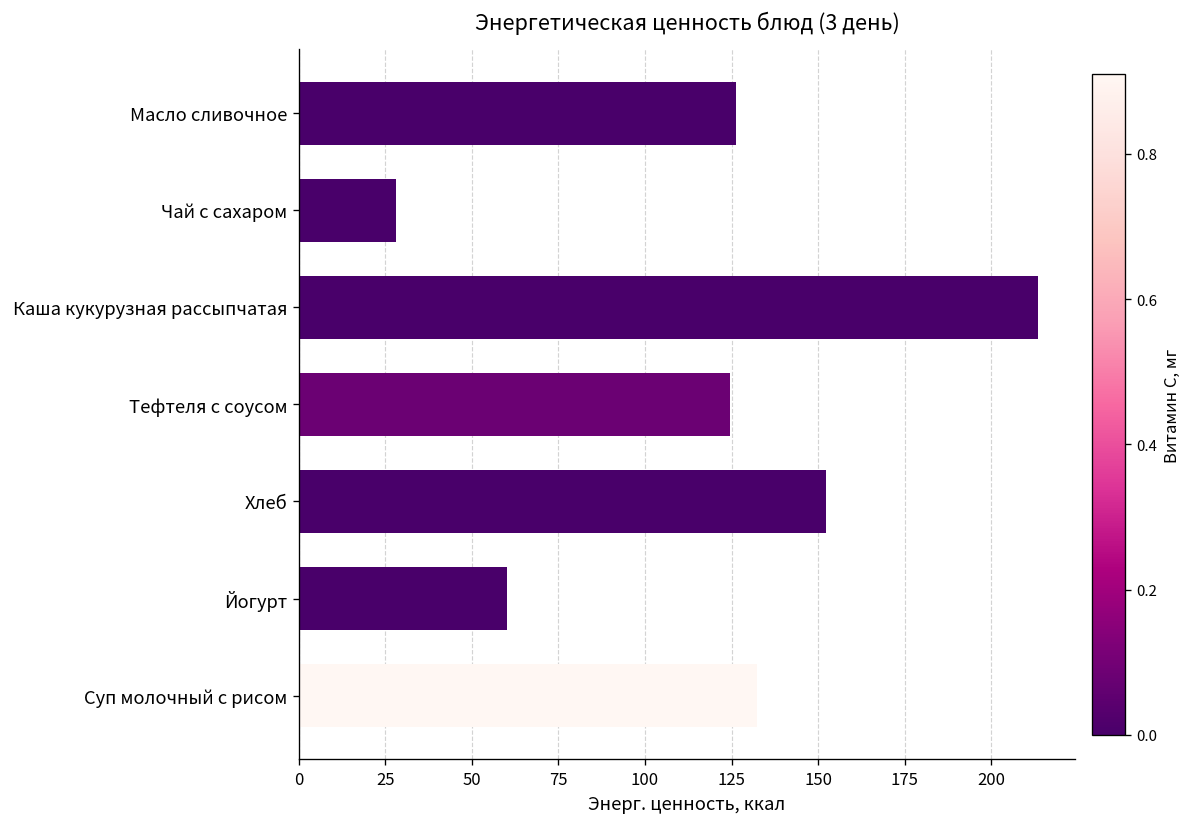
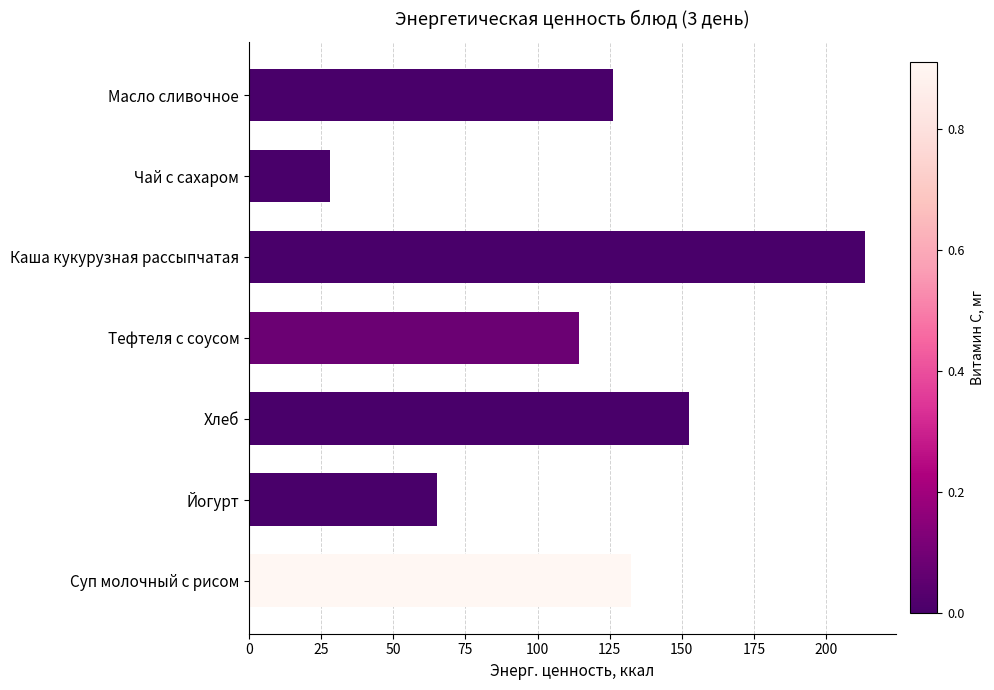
  {
    "Масло сливочное": 126,
    "Чай с сахаром": 28,
    "Каша кукурузная рассыпчатая": 214,
-   "Тефтеля с соусом": 125,
+   "Тефтеля с соусом": 114,
    "Хлеб": 152,
-   "Йогурт": 60,
+   "Йогурт": 65,
    "Суп молочный с рисом": 132
  }
